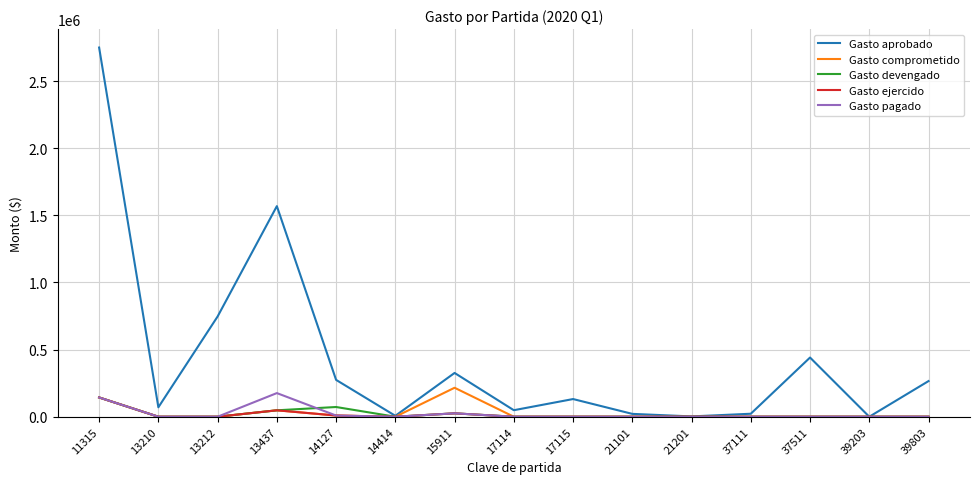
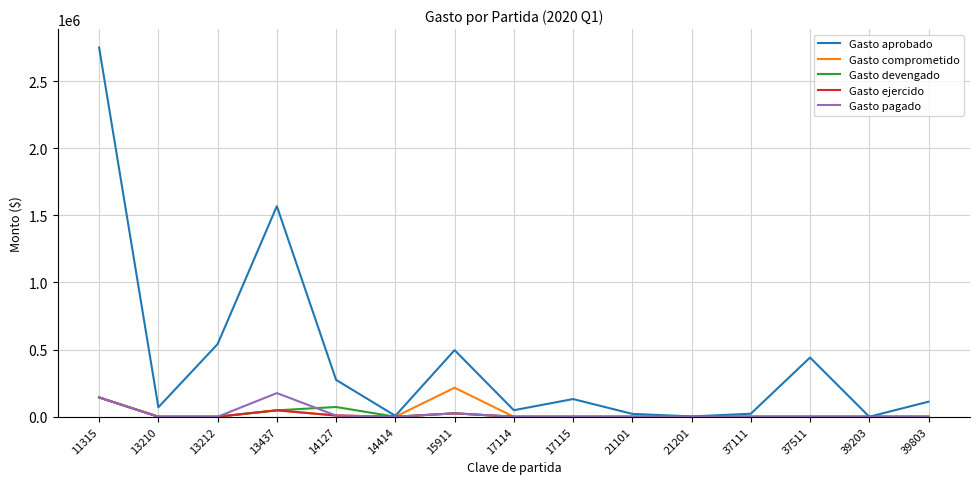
  {
    "Gasto aprobado": {
      "11315": 2750000,
      "13210": 70000,
-     "13212": 750000,
+     "13212": 540000,
      "13437": 1570000,
      "14127": 270000,
-     "15911": 330000,
+     "15911": 500000,
      "17114": 50000,
      "17115": 130000,
      "21101": 20000,
      "37111": 20000,
      "37511": 440000,
-     "39803": 270000
+     "39803": 110000
    },
    "Gasto comprometido": {
      "15911": 220000
    },
    "Gasto devengado": {
      "14127": 70000
    },
    "Gasto pagado": {
      "13437": 180000
    }
  }
